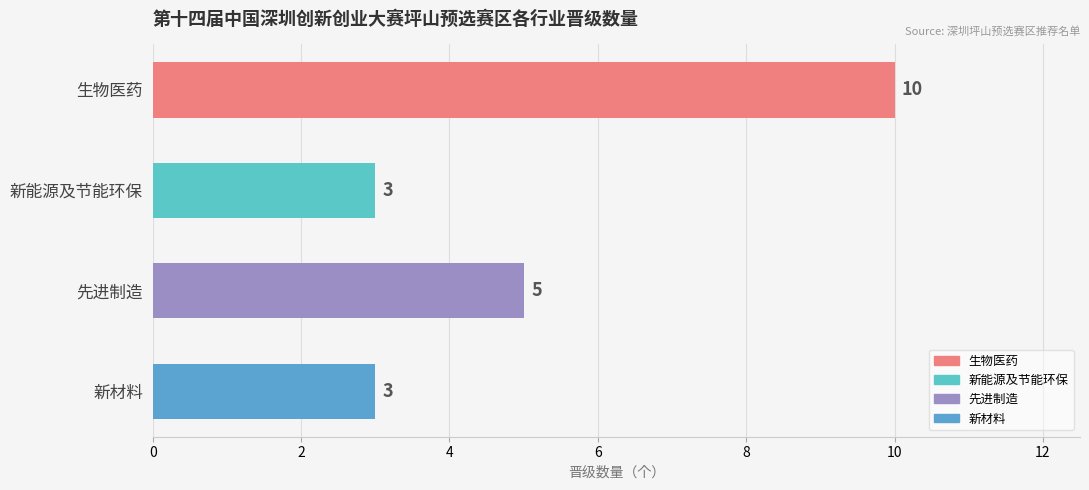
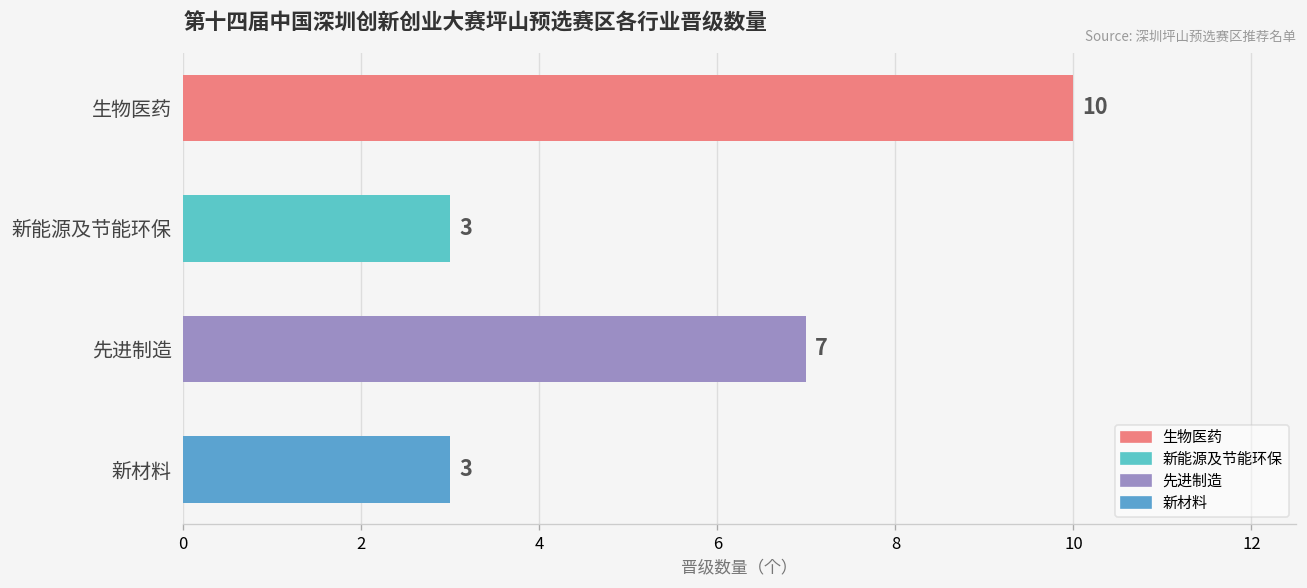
  {
    "生物医药": 10,
    "新能源及节能环保": 3,
-   "先进制造": 5,
+   "先进制造": 7,
    "新材料": 3
  }
